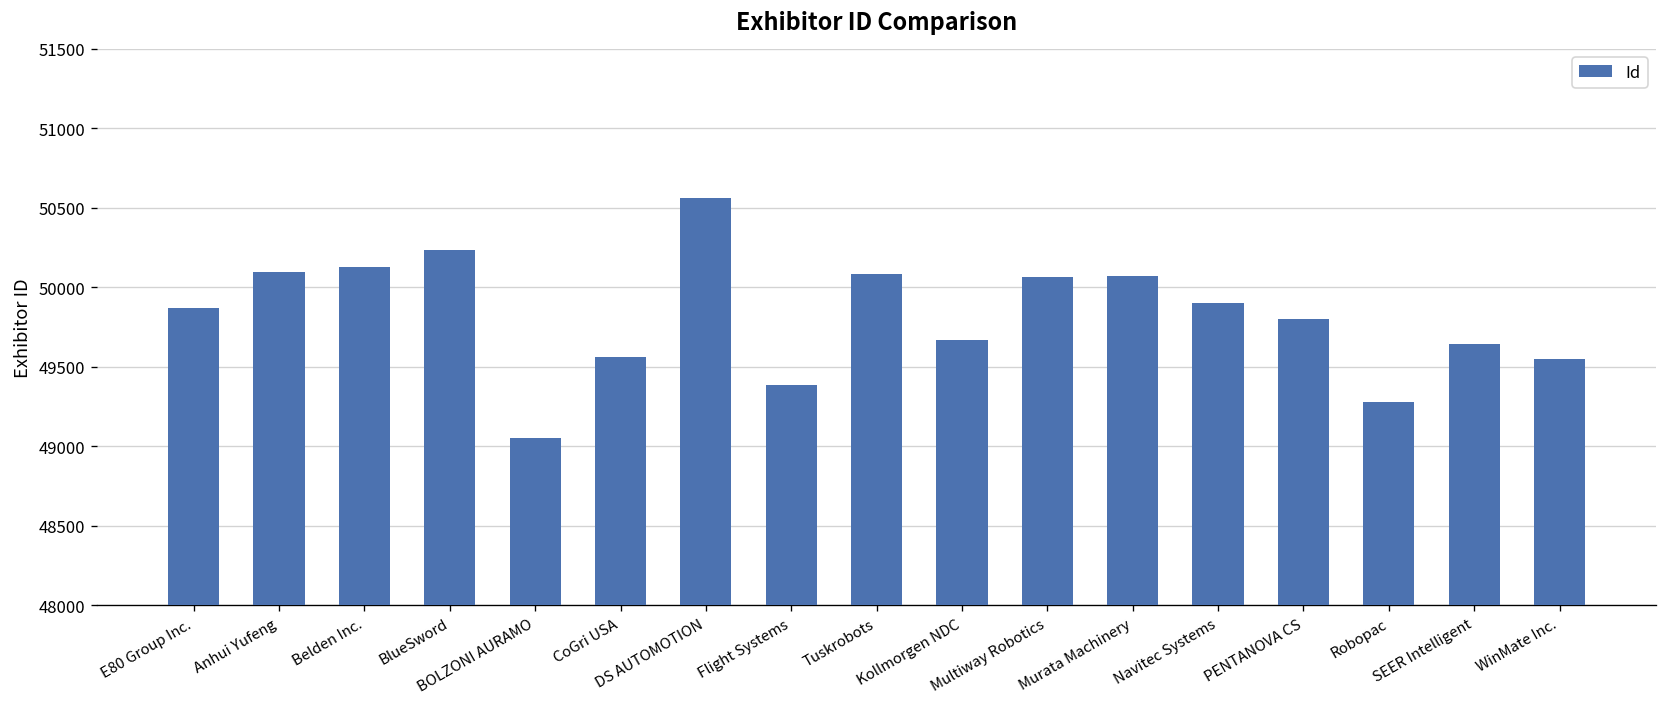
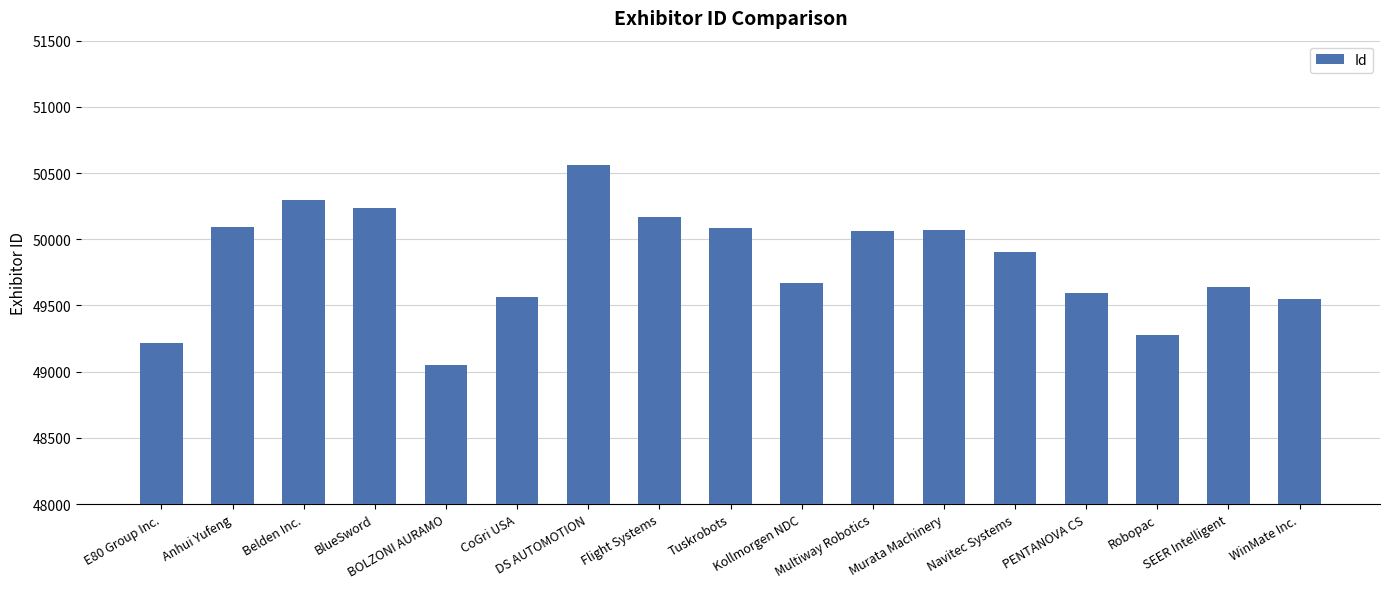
  {
-   "E80 Group Inc.": 49870,
+   "E80 Group Inc.": 49220,
    "Anhui Yufeng": 50100,
-   "Belden Inc.": 50130,
+   "Belden Inc.": 50300,
    "BlueSword": 50230,
    "BOLZONI AURAMO": 49050,
    "CoGri USA": 49560,
    "DS AUTOMOTION": 50560,
-   "Flight Systems": 49380,
+   "Flight Systems": 50170,
    "Tuskrobots": 50080,
    "Kollmorgen NDC": 49670,
    "Multiway Robotics": 50060,
    "Murata Machinery": 50070,
    "Navitec Systems": 49900,
-   "PENTANOVA CS": 49800,
+   "PENTANOVA CS": 49590,
    "Robopac": 49280,
    "SEER Intelligent": 49640,
    "WinMate Inc.": 49550
  }
